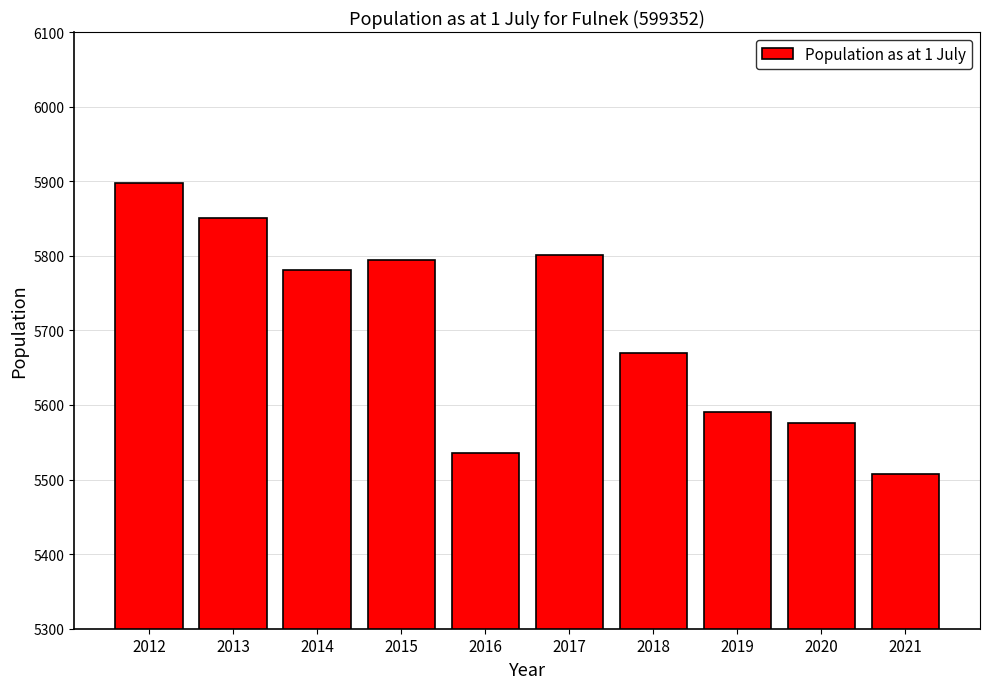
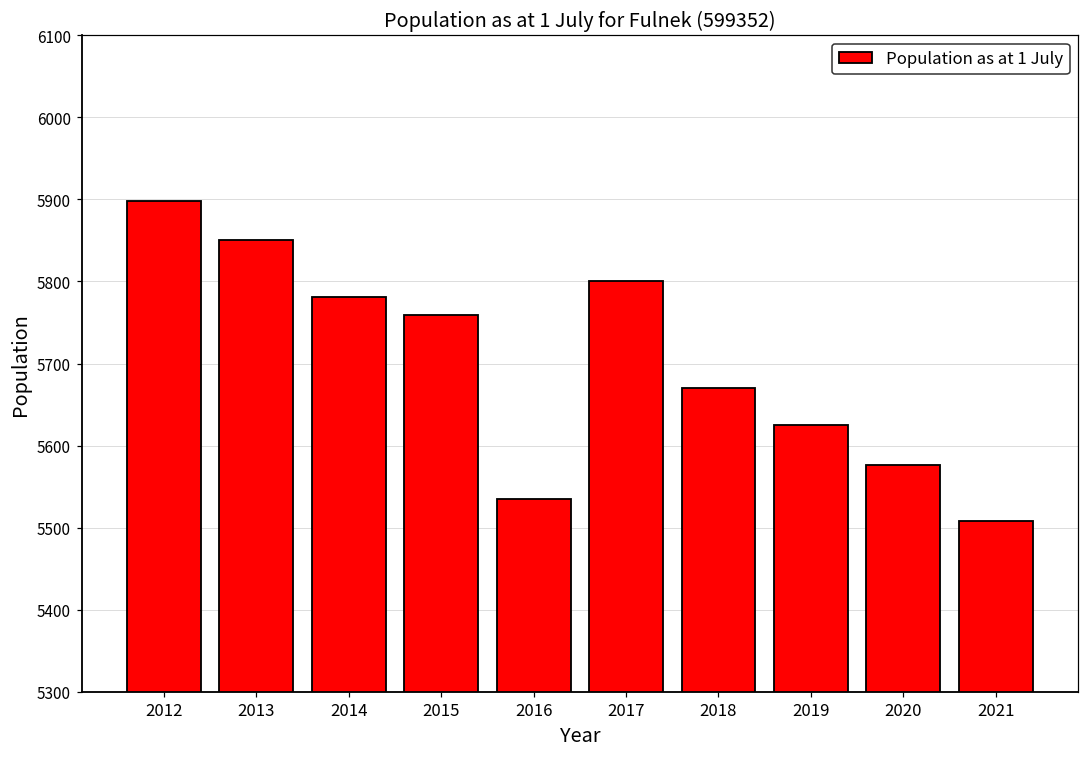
  {
    "2012": 5900,
    "2013": 5850,
    "2014": 5780,
-   "2015": 5790,
+   "2015": 5760,
    "2016": 5540,
    "2017": 5800,
    "2018": 5670,
-   "2019": 5590,
+   "2019": 5630,
    "2020": 5580,
    "2021": 5510
  }
